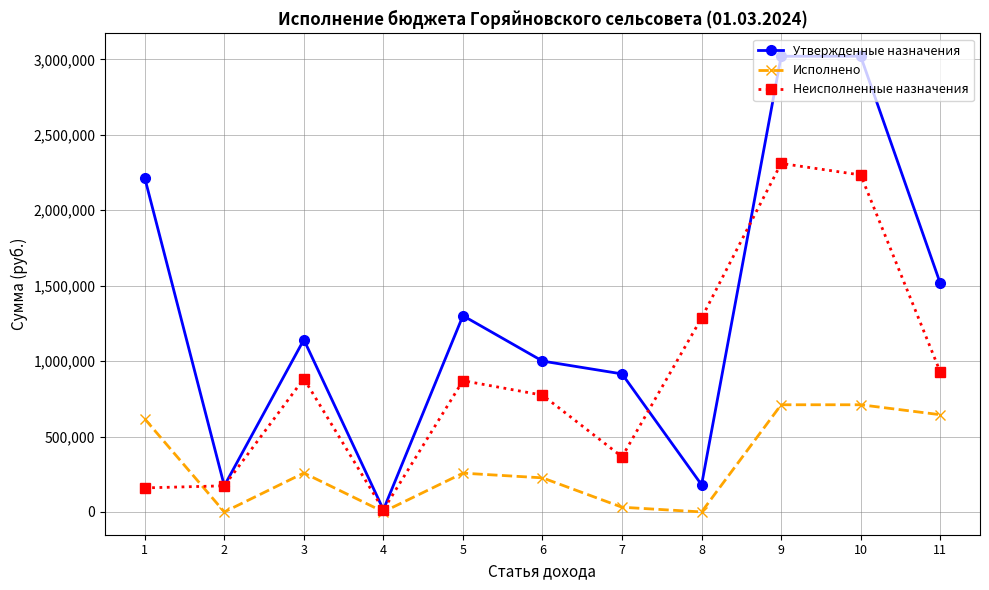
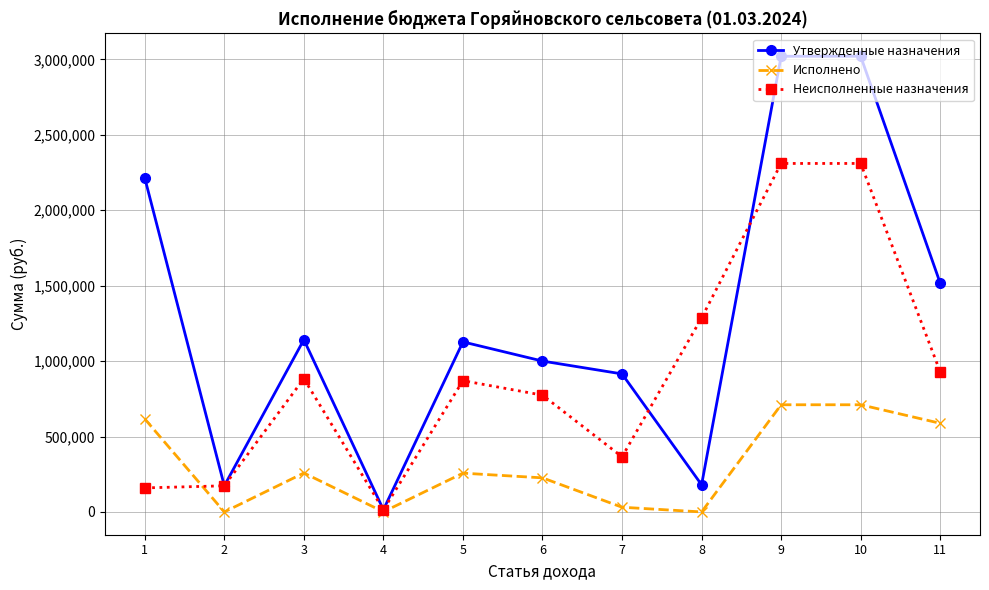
  {
    "Утвержденные назначения": {
      "1": "2,210,000",
      "3": "1,140,000",
-     "5": "1,300,000",
+     "5": "1,130,000",
      "6": "1,000,000",
      "7": "910,000",
      "8": "180,000",
      "11": "1,520,000"
    },
    "Исполнено": {
      "1": "620,000",
      "2": "0",
      "3": "260,000",
      "5": "260,000",
      "6": "230,000",
      "7": "30,000",
      "8": "0",
      "9": "710,000",
      "10": "710,000",
-     "11": "640,000"
+     "11": "590,000"
    },
    "Неисполненные назначения": {
      "1": "160,000",
      "3": "880,000",
      "5": "870,000",
      "6": "770,000",
      "7": "370,000",
      "8": "1,290,000",
      "9": "2,310,000",
-     "10": "2,230,000",
+     "10": "2,310,000",
      "11": "930,000"
    }
  }
